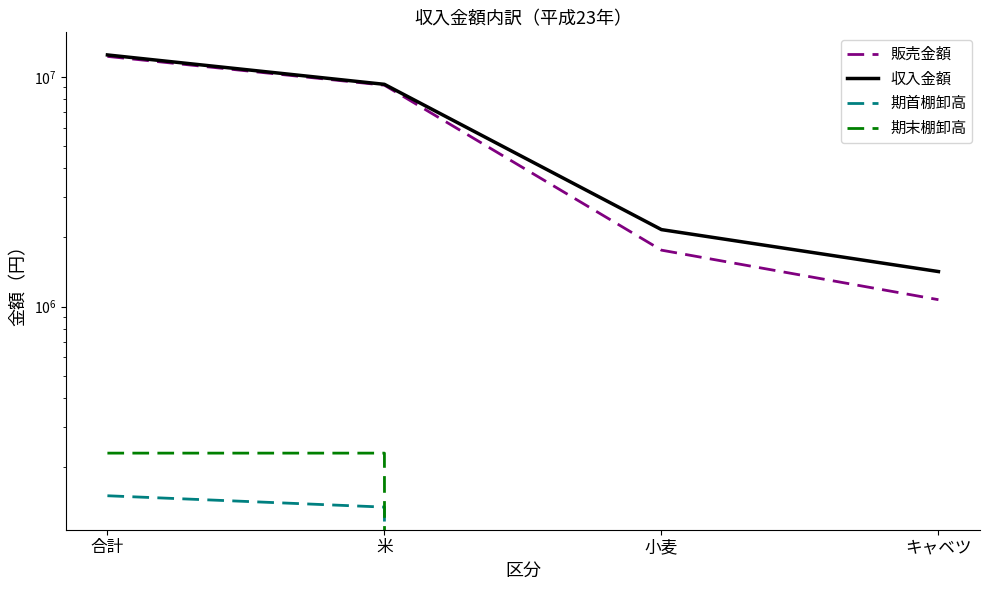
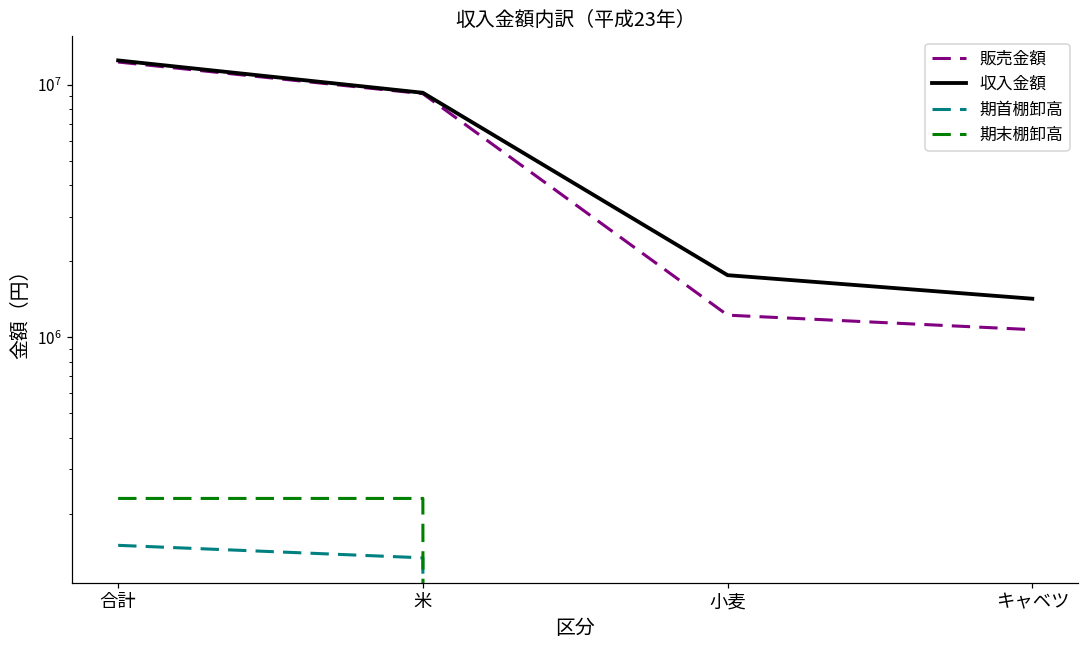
  {
    "販売金額": {
-     "小麦": 1800000,
+     "小麦": 1200000,
      "キャベツ": 1100000
    },
    "収入金額": {
-     "小麦": 2200000,
+     "小麦": 1800000,
      "キャベツ": 1400000
    },
    "期首棚卸高": {
      "合計": 150000,
      "米": 130000
    },
    "期末棚卸高": {
      "合計": 230000,
      "米": 230000
    }
  }
